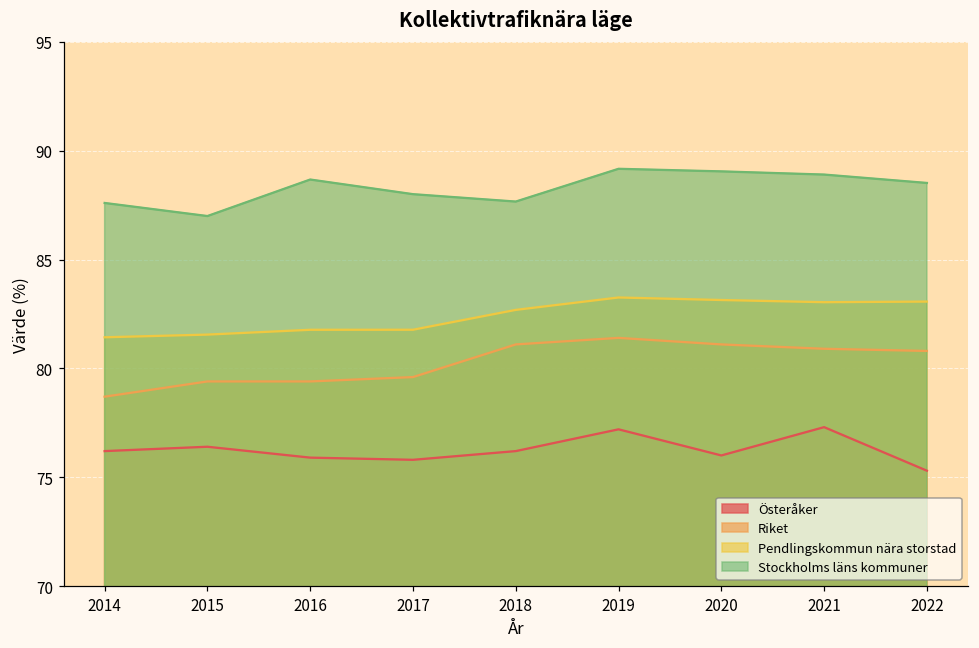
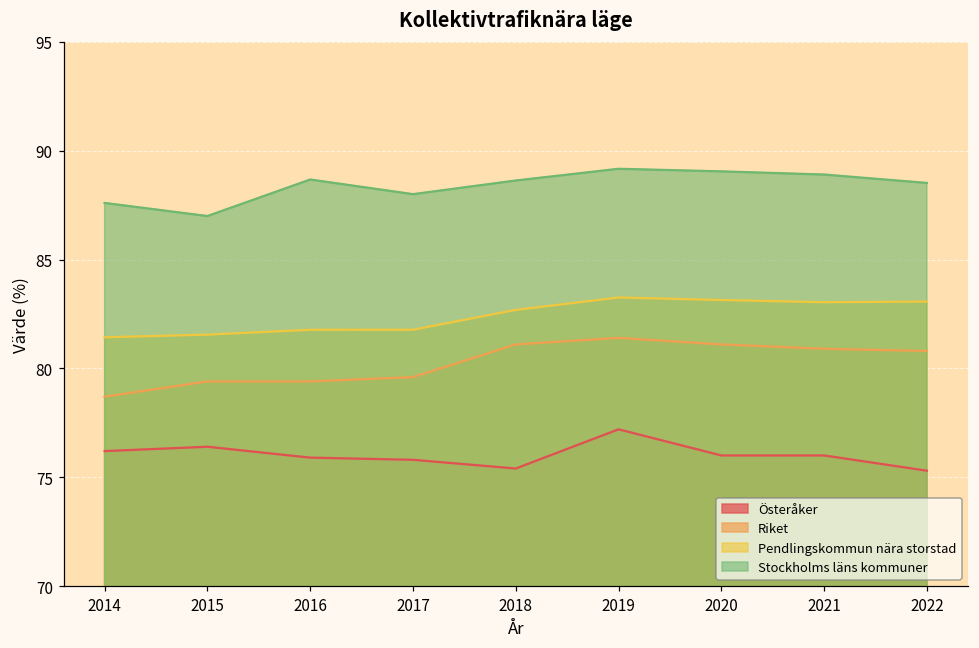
  {
    "Österåker": {
      "2014": 76.2,
      "2015": 76.4,
      "2016": 75.9,
      "2017": 75.8,
-     "2018": 76.2,
+     "2018": 75.4,
      "2019": 77.2,
      "2020": 76.0,
-     "2021": 77.3,
+     "2021": 76.0,
      "2022": 75.3
    },
    "Stockholms läns kommuner": {
      "2014": 87.6,
      "2015": 87.0,
      "2016": 88.7,
      "2017": 88.0,
-     "2018": 87.7,
+     "2018": 88.6,
      "2019": 89.2,
      "2020": 89.0,
      "2021": 88.9,
      "2022": 88.5
    }
  }
